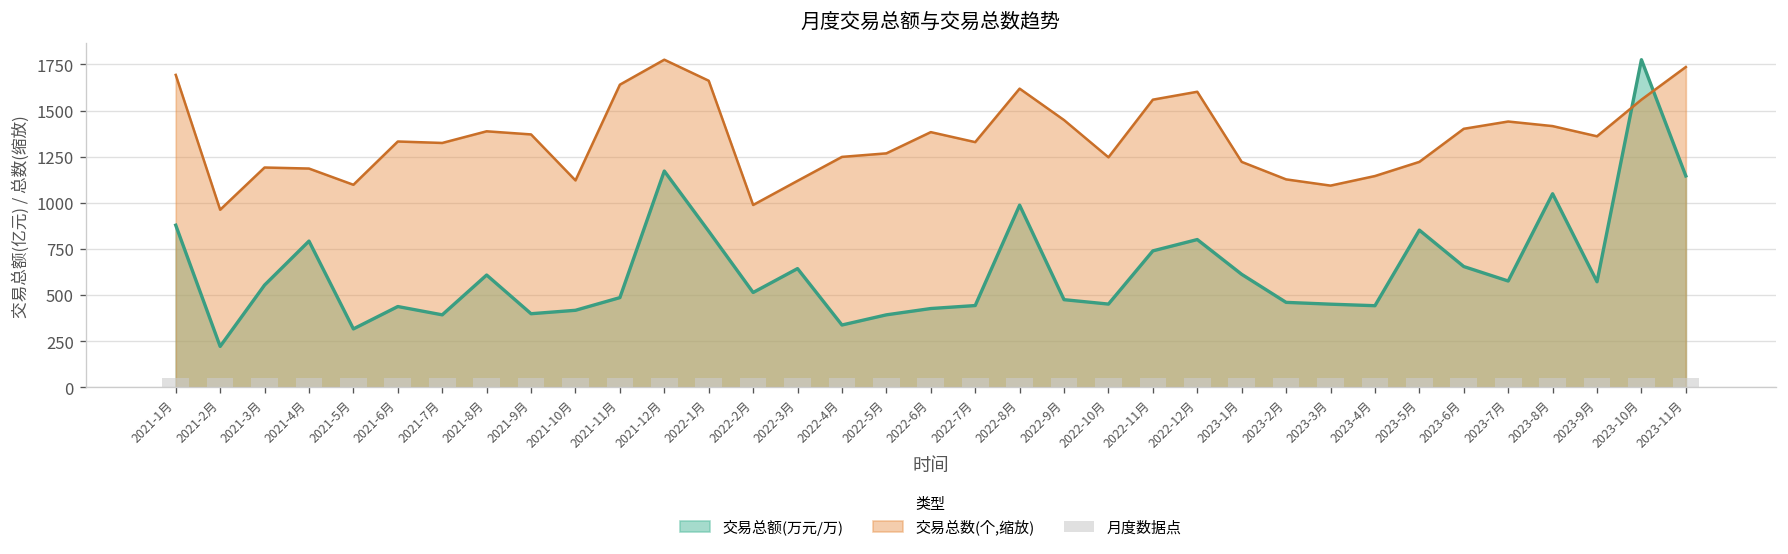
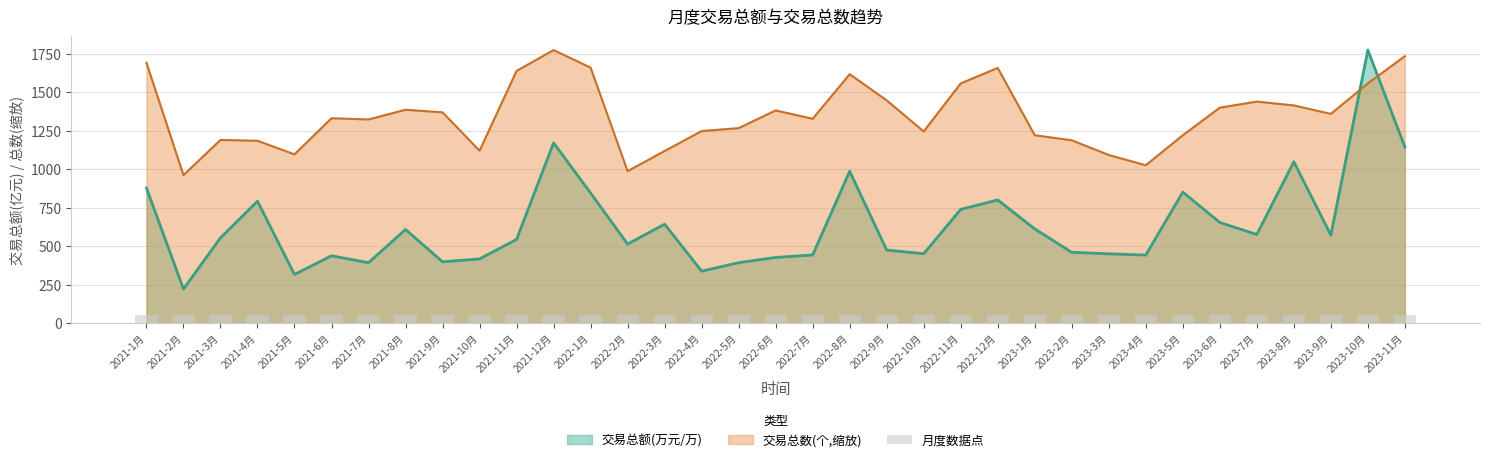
  {
    "交易总额(万元/万)": {
      "2021-1月": 880,
      "2021-2月": 220,
      "2021-3月": 550,
      "2021-4月": 790,
      "2021-5月": 320,
      "2021-6月": 440,
      "2021-7月": 390,
      "2021-8月": 610,
      "2021-9月": 400,
      "2021-10月": 420,
-     "2021-11月": 490,
+     "2021-11月": 540,
      "2021-12月": 1170,
      "2022-1月": 850,
      "2022-2月": 510,
      "2022-3月": 640,
      "2022-4月": 340,
      "2022-5月": 390,
      "2022-6月": 430,
      "2022-7月": 440,
      "2022-8月": 990,
      "2022-9月": 470,
      "2022-10月": 450,
      "2022-11月": 740,
      "2022-12月": 800,
      "2023-1月": 610,
      "2023-2月": 460,
      "2023-3月": 450,
      "2023-4月": 440,
      "2023-5月": 850,
      "2023-6月": 650,
      "2023-7月": 580,
      "2023-8月": 1050,
      "2023-9月": 570,
      "2023-10月": 1780,
      "2023-11月": 1150
    },
    "月度数据点": {
      "2021-1月": 50,
      "2021-2月": 50,
      "2021-3月": 50,
      "2021-4月": 50,
      "2021-5月": 50,
      "2021-6月": 50,
      "2021-7月": 50,
      "2021-8月": 50,
      "2021-9月": 50,
      "2021-10月": 50,
      "2021-11月": 50,
      "2021-12月": 50,
      "2022-1月": 50,
      "2022-2月": 50,
      "2022-3月": 50,
      "2022-4月": 50,
      "2022-5月": 50,
      "2022-6月": 50,
      "2022-7月": 50,
      "2022-8月": 50,
      "2022-9月": 50,
      "2022-10月": 50,
      "2022-11月": 50,
      "2022-12月": 50,
      "2023-1月": 50,
      "2023-2月": 50,
      "2023-3月": 50,
      "2023-4月": 50,
      "2023-5月": 50,
      "2023-6月": 50,
      "2023-7月": 50,
      "2023-8月": 50,
      "2023-9月": 50,
      "2023-10月": 50,
      "2023-11月": 50
    },
    "交易总数(个,缩放)": {
      "2021-1月": 1690,
      "2021-2月": 960,
      "2021-3月": 1190,
      "2021-4月": 1190,
      "2021-5月": 1100,
      "2021-6月": 1330,
      "2021-7月": 1320,
      "2021-8月": 1390,
      "2021-9月": 1370,
      "2021-10月": 1120,
      "2021-11月": 1640,
      "2021-12月": 1780,
      "2022-1月": 1660,
      "2022-2月": 990,
      "2022-3月": 1120,
      "2022-4月": 1250,
      "2022-5月": 1270,
      "2022-6月": 1380,
      "2022-7月": 1330,
      "2022-8月": 1620,
      "2022-9月": 1450,
      "2022-10月": 1250,
      "2022-11月": 1560,
-     "2022-12月": 1600,
+     "2022-12月": 1660,
      "2023-1月": 1220,
-     "2023-2月": 1130,
+     "2023-2月": 1190,
      "2023-3月": 1090,
-     "2023-4月": 1140,
+     "2023-4月": 1030,
      "2023-5月": 1220,
      "2023-6月": 1400,
      "2023-7月": 1440,
      "2023-8月": 1420,
      "2023-9月": 1360,
      "2023-10月": 1560,
      "2023-11月": 1740
    }
  }
